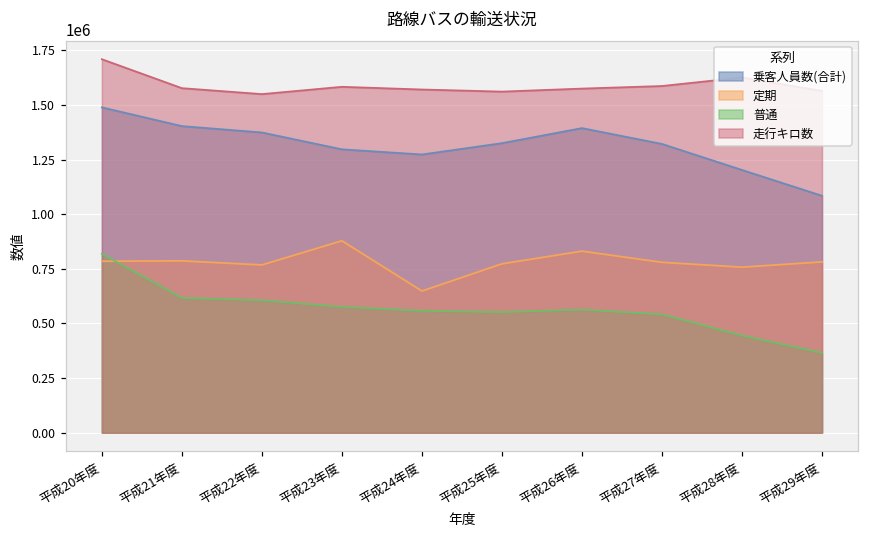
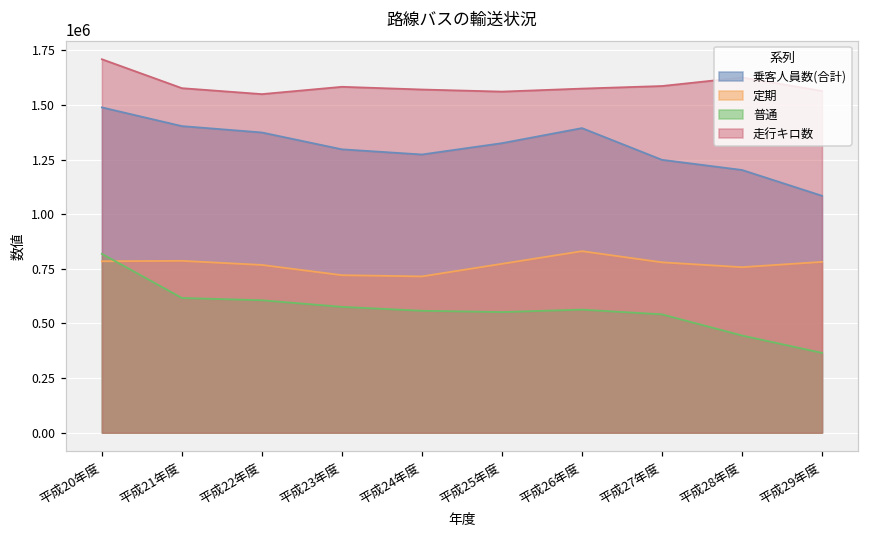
  {
    "乗客人員数(合計)": {
      "平成20年度": 1490000,
      "平成21年度": 1400000,
      "平成22年度": 1370000,
      "平成23年度": 1300000,
      "平成24年度": 1270000,
      "平成25年度": 1330000,
      "平成26年度": 1390000,
-     "平成27年度": 1320000,
+     "平成27年度": 1250000,
      "平成28年度": 1200000,
      "平成29年度": 1080000
    },
    "定期": {
      "平成20年度": 780000,
      "平成21年度": 790000,
      "平成22年度": 770000,
-     "平成23年度": 880000,
-     "平成24年度": 650000,
+     "平成23年度": 720000,
+     "平成24年度": 720000,
      "平成25年度": 770000,
      "平成26年度": 830000,
      "平成27年度": 780000,
      "平成28年度": 760000,
      "平成29年度": 780000
    },
    "普通": {
      "平成20年度": 820000,
      "平成21年度": 620000,
      "平成22年度": 610000,
      "平成23年度": 580000,
      "平成24年度": 560000,
      "平成25年度": 550000,
      "平成26年度": 560000,
      "平成27年度": 540000,
      "平成28年度": 440000,
      "平成29年度": 370000
    },
    "走行キロ数": {
      "平成20年度": 1710000,
      "平成21年度": 1580000,
      "平成22年度": 1550000,
      "平成23年度": 1580000,
      "平成24年度": 1570000,
      "平成25年度": 1560000,
      "平成26年度": 1570000,
      "平成27年度": 1590000
    }
  }
